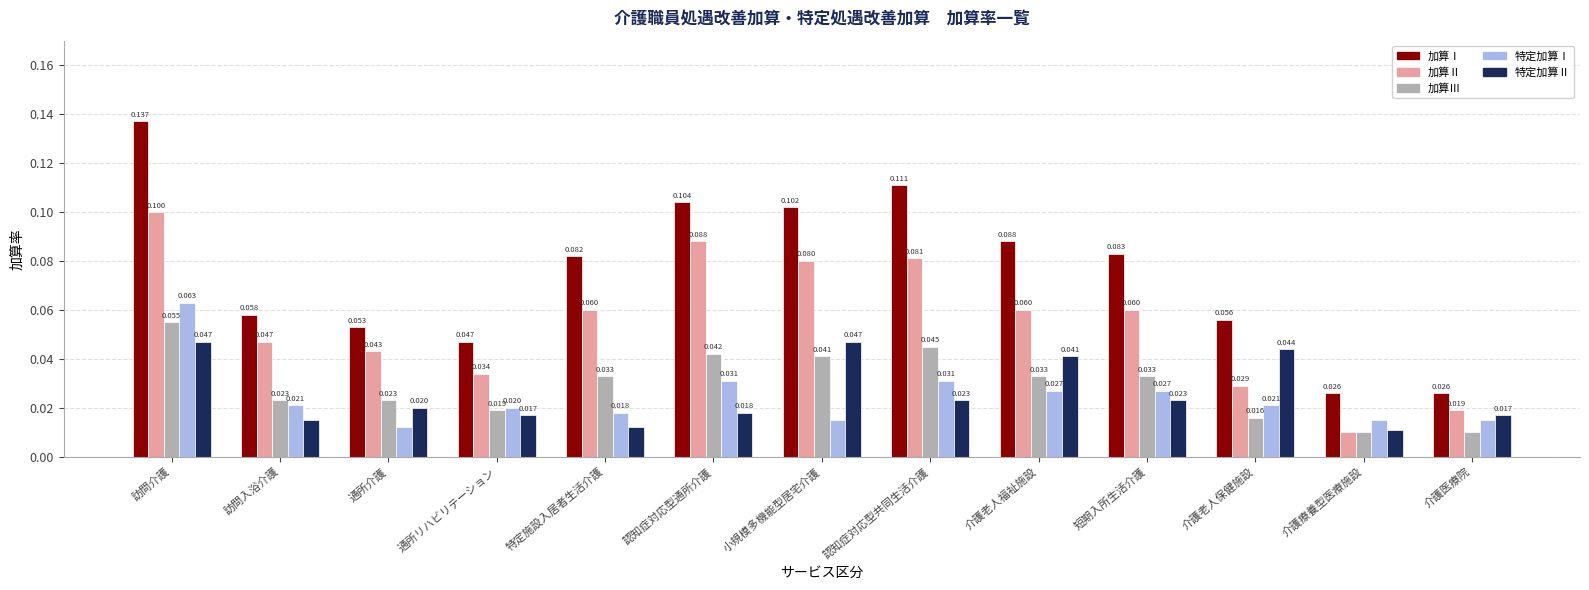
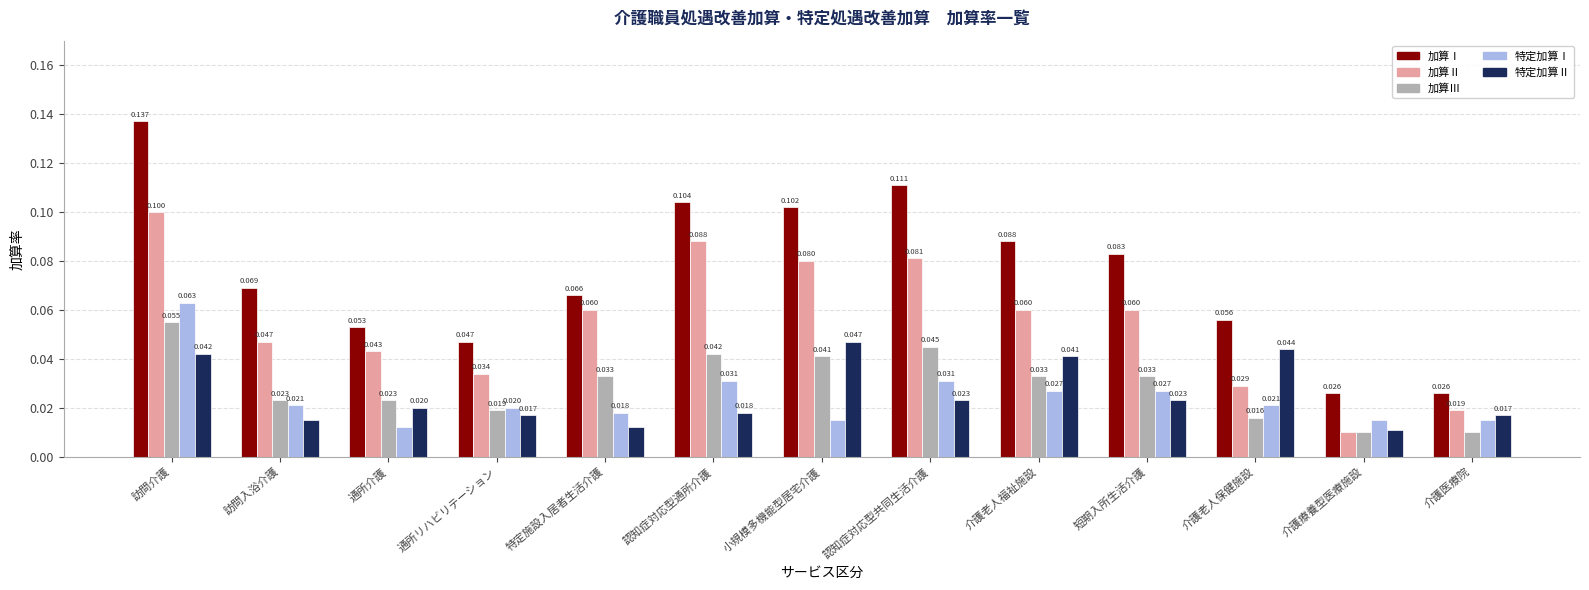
  {
    "加算Ⅰ": {
      "訪問介護": 0.137,
-     "訪問入浴介護": 0.058,
+     "訪問入浴介護": 0.069,
      "通所介護": 0.053,
      "通所リハビリテーション": 0.047,
-     "特定施設入居者生活介護": 0.082,
+     "特定施設入居者生活介護": 0.066,
      "認知症対応型通所介護": 0.104,
      "小規模多機能型居宅介護": 0.102,
      "認知症対応型共同生活介護": 0.111,
      "介護老人福祉施設": 0.088,
      "短期入所生活介護": 0.083,
      "介護老人保健施設": 0.056,
      "介護療養型医療施設": 0.026,
      "介護医療院": 0.026
    },
    "加算Ⅱ": {
      "訪問介護": 0.100,
      "訪問入浴介護": 0.047,
      "通所介護": 0.043,
      "通所リハビリテーション": 0.034,
      "特定施設入居者生活介護": 0.060,
      "認知症対応型通所介護": 0.088,
      "小規模多機能型居宅介護": 0.080,
      "認知症対応型共同生活介護": 0.081,
      "介護老人福祉施設": 0.060,
      "短期入所生活介護": 0.060,
      "介護老人保健施設": 0.029,
      "介護医療院": 0.019
    },
    "特定加算Ⅱ": {
-     "訪問介護": 0.047,
+     "訪問介護": 0.042,
      "通所介護": 0.020,
      "通所リハビリテーション": 0.017,
      "認知症対応型通所介護": 0.018,
      "小規模多機能型居宅介護": 0.047,
      "認知症対応型共同生活介護": 0.023,
      "介護老人福祉施設": 0.041,
      "短期入所生活介護": 0.023,
      "介護老人保健施設": 0.044,
      "介護医療院": 0.017
    }
  }
